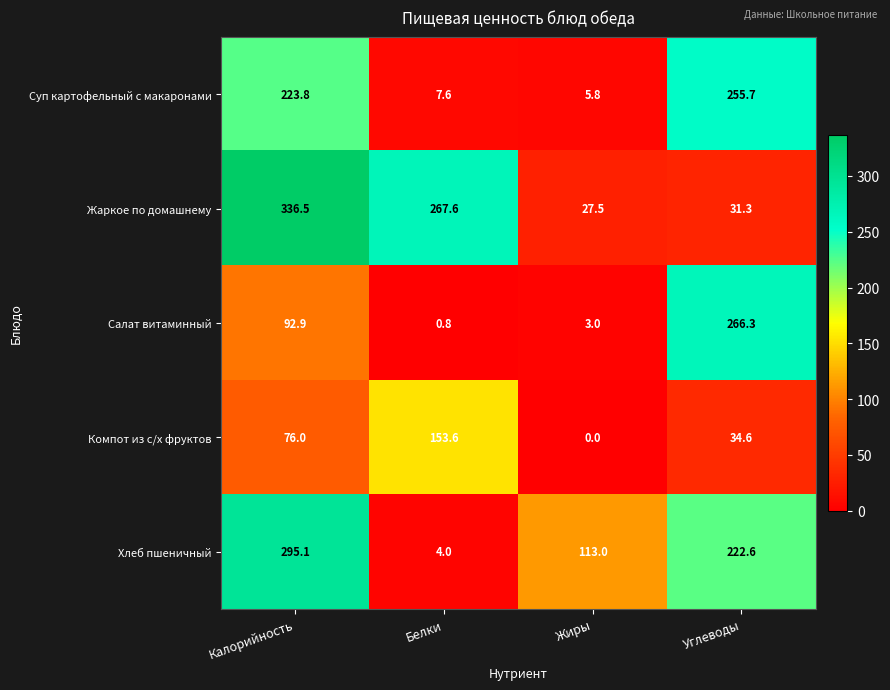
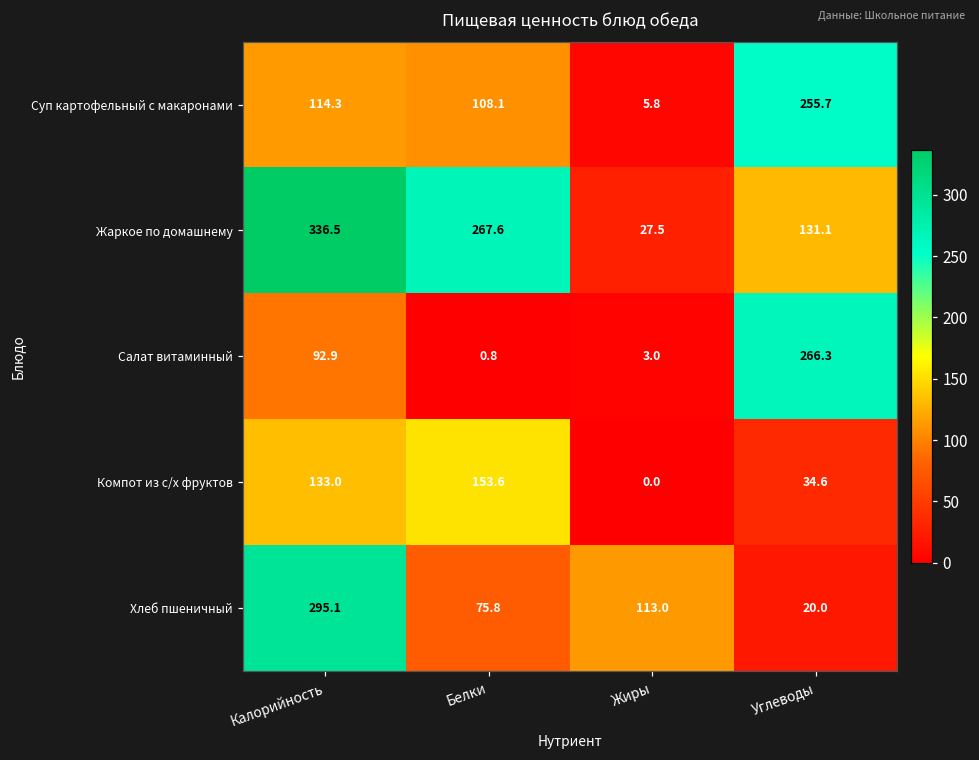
  {
    "Суп картофельный с макаронами": {
-     "Калорийность": 223.8,
-     "Белки": 7.6,
+     "Калорийность": 114.3,
+     "Белки": 108.1,
      "Жиры": 5.8,
      "Углеводы": 255.7
    },
    "Жаркое по домашнему": {
      "Калорийность": 336.5,
      "Белки": 267.6,
      "Жиры": 27.5,
-     "Углеводы": 31.3
+     "Углеводы": 131.1
    },
    "Салат витаминный": {
      "Калорийность": 92.9,
      "Белки": 0.8,
      "Жиры": 3.0,
      "Углеводы": 266.3
    },
    "Компот из с/х фруктов": {
-     "Калорийность": 76.0,
+     "Калорийность": 133.0,
      "Белки": 153.6,
      "Жиры": 0.0,
      "Углеводы": 34.6
    },
    "Хлеб пшеничный": {
      "Калорийность": 295.1,
-     "Белки": 4.0,
+     "Белки": 75.8,
      "Жиры": 113.0,
-     "Углеводы": 222.6
+     "Углеводы": 20.0
    }
  }
